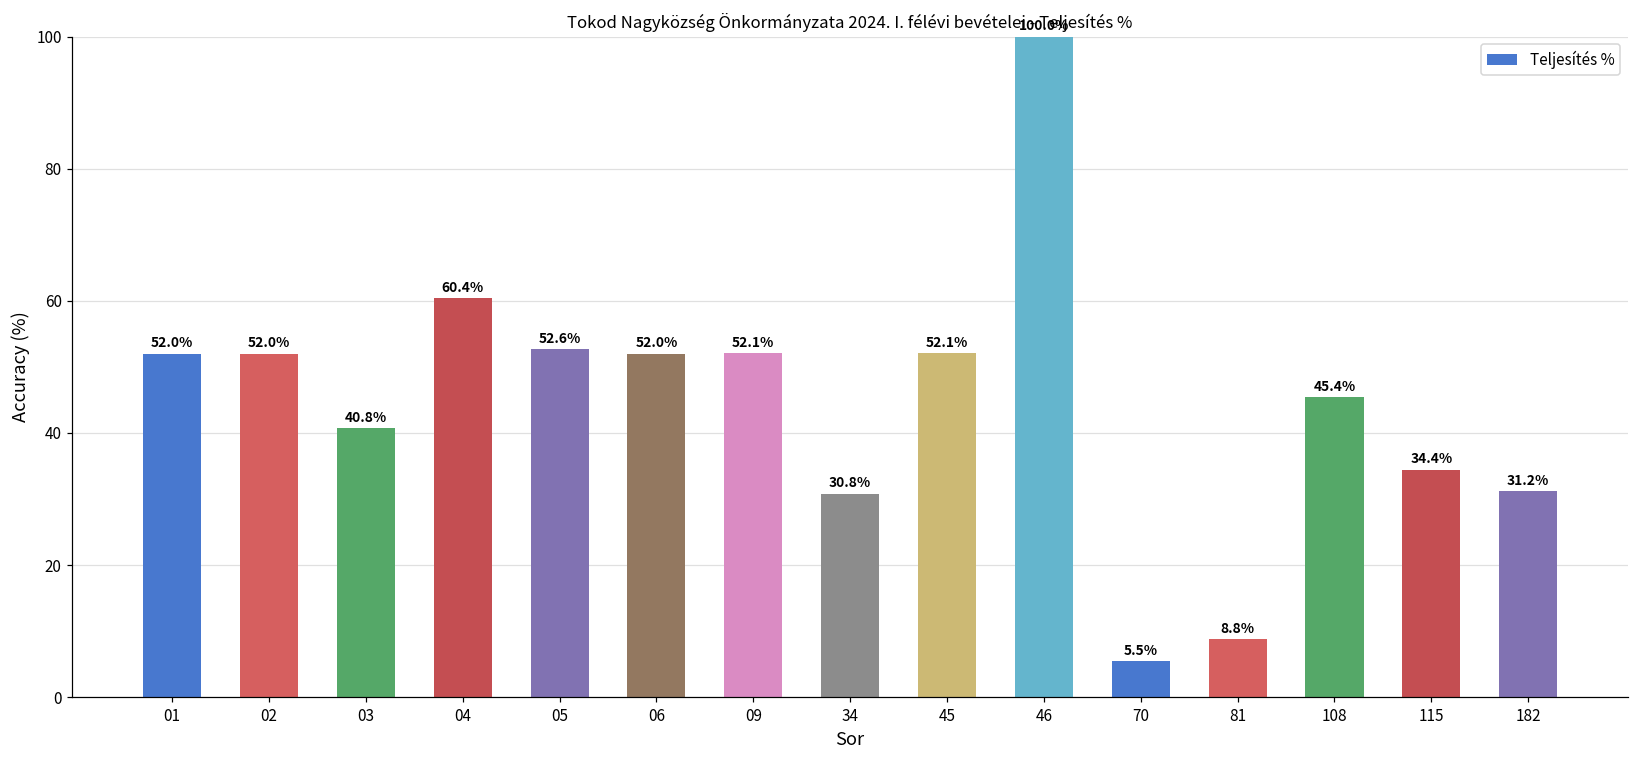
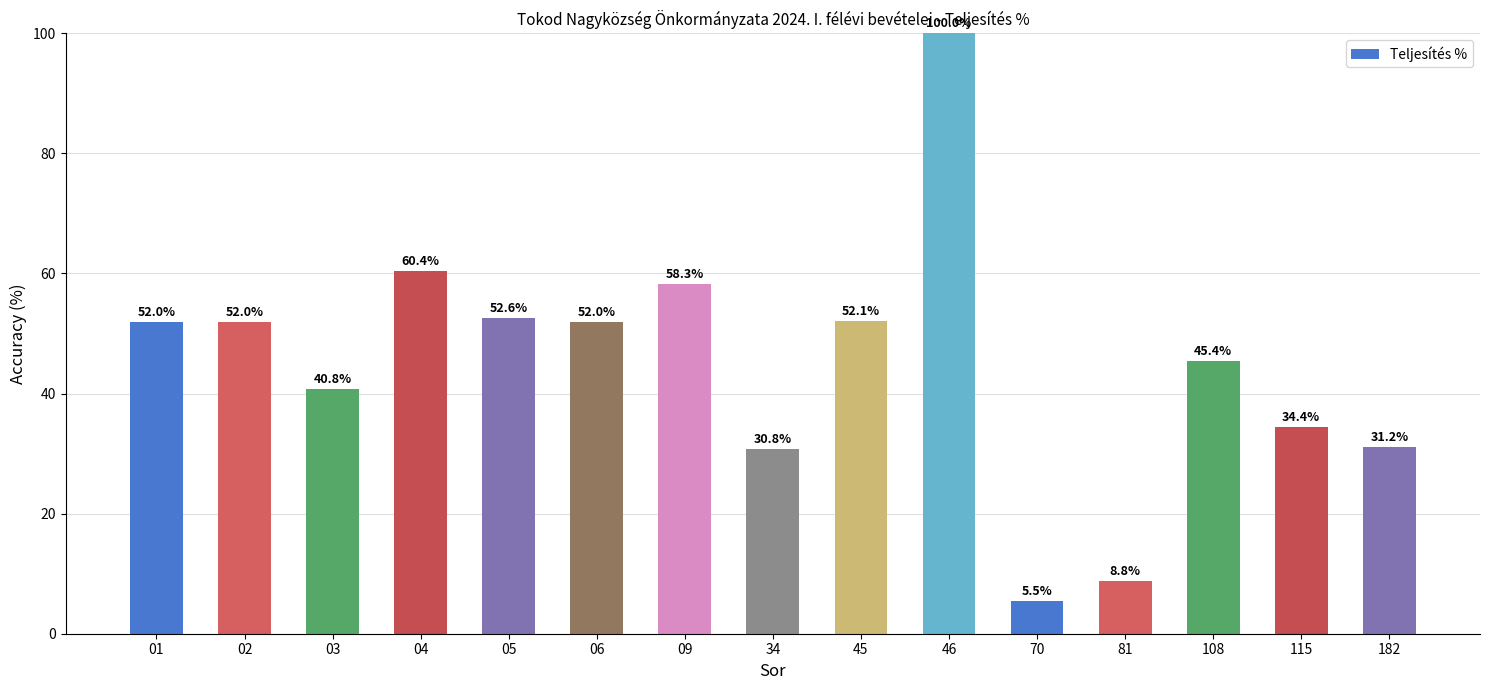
  {
    "01": "52.0%",
    "02": "52.0%",
    "03": "40.8%",
    "04": "60.4%",
    "05": "52.6%",
    "06": "52.0%",
-   "09": "52.1%",
+   "09": "58.3%",
    "34": "30.8%",
    "45": "52.1%",
    "46": "100.0%",
    "70": "5.5%",
    "81": "8.8%",
    "108": "45.4%",
    "115": "34.4%",
    "182": "31.2%"
  }
